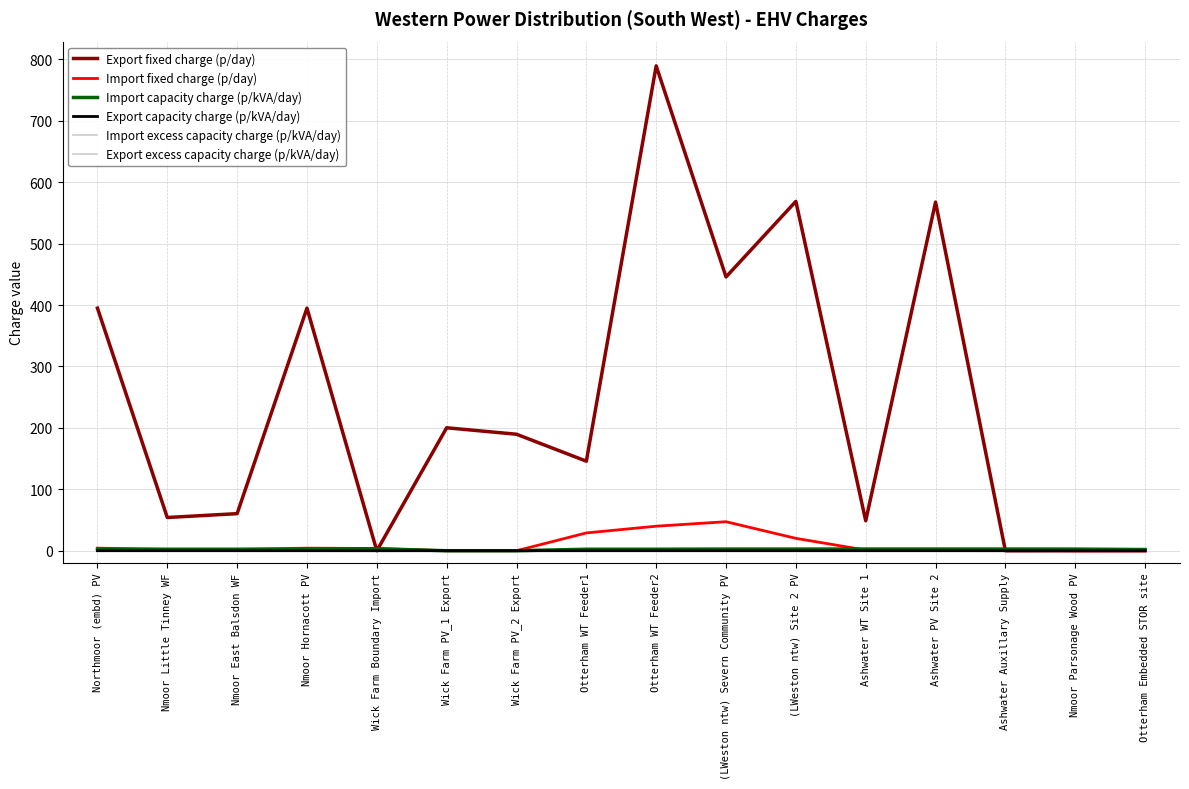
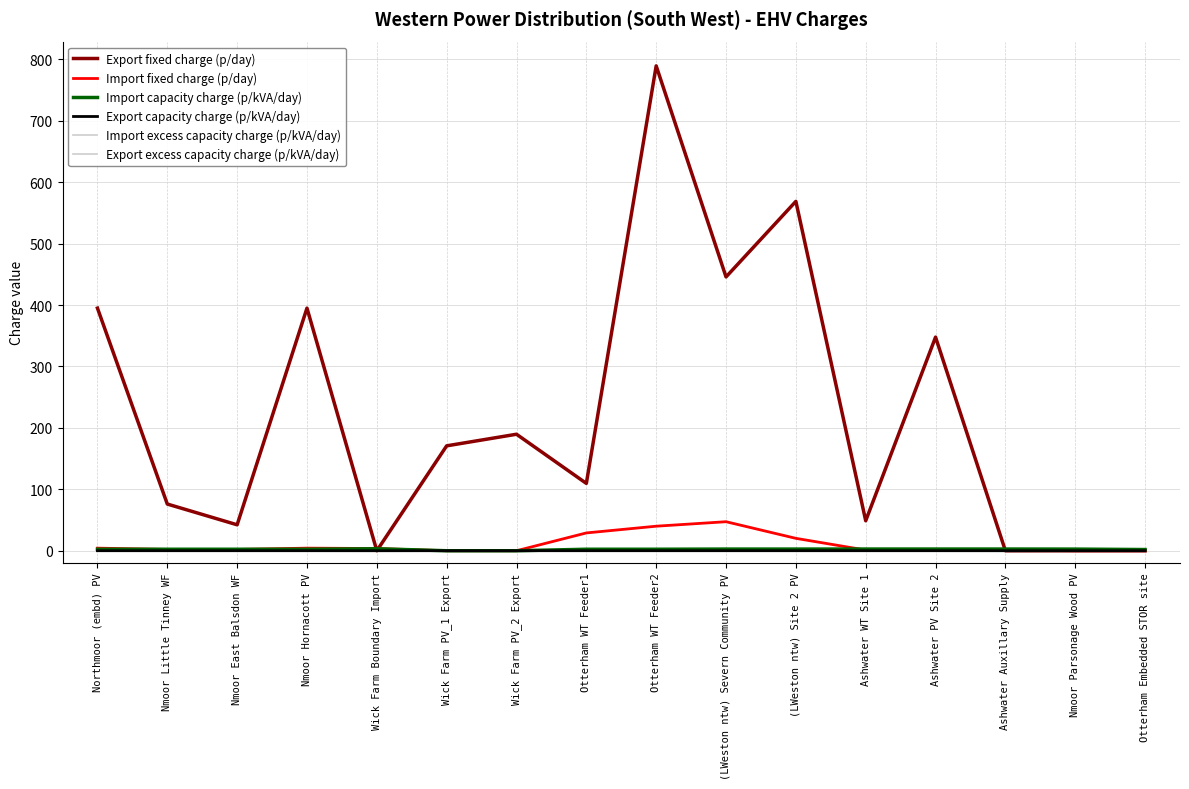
  {
    "Import fixed charge (p/day)": {
      "Otterham WT Feeder1": 30,
      "Otterham WT Feeder2": 40,
      "(LWeston ntw) Severn Community PV": 50,
      "(LWeston ntw) Site 2 PV": 20
    },
    "Export fixed charge (p/day)": {
      "Northmoor (embd) PV": 400,
-     "Nmoor Little Tinney WF": 50,
-     "Nmoor East Balsdon WF": 60,
+     "Nmoor Little Tinney WF": 80,
+     "Nmoor East Balsdon WF": 40,
      "Nmoor Hornacott PV": 400,
-     "Wick Farm PV_1 Export": 200,
+     "Wick Farm PV_1 Export": 170,
      "Wick Farm PV_2 Export": 190,
-     "Otterham WT Feeder1": 150,
+     "Otterham WT Feeder1": 110,
      "Otterham WT Feeder2": 790,
      "(LWeston ntw) Severn Community PV": 450,
      "(LWeston ntw) Site 2 PV": 570,
      "Ashwater WT Site 1": 50,
-     "Ashwater PV Site 2": 570
+     "Ashwater PV Site 2": 350
    }
  }
